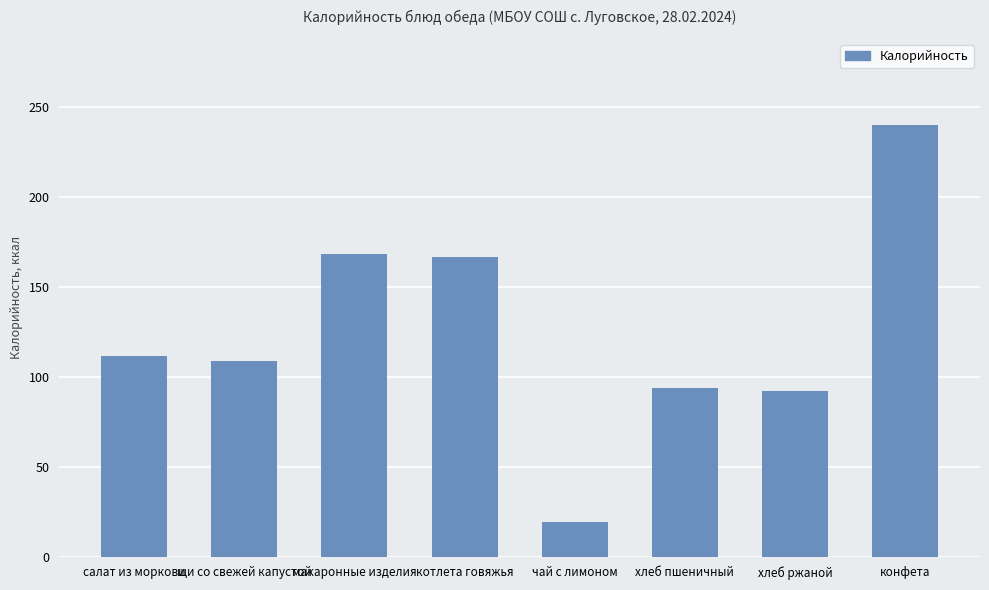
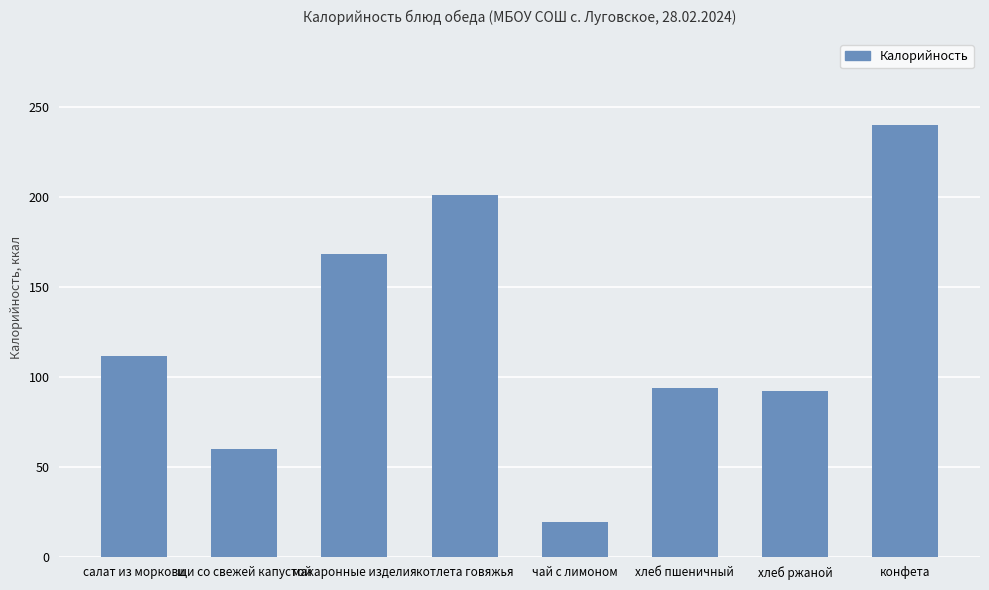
  {
    "салат из моркови": 111,
-   "щи со свежей капустой": 109,
-   "котлета говяжья": 167,
+   "щи со свежей капустой": 60,
+   "котлета говяжья": 201,
    "чай с лимоном": 19,
    "хлеб пшеничный": 94,
    "хлеб ржаной": 92,
    "конфета": 240
  }
